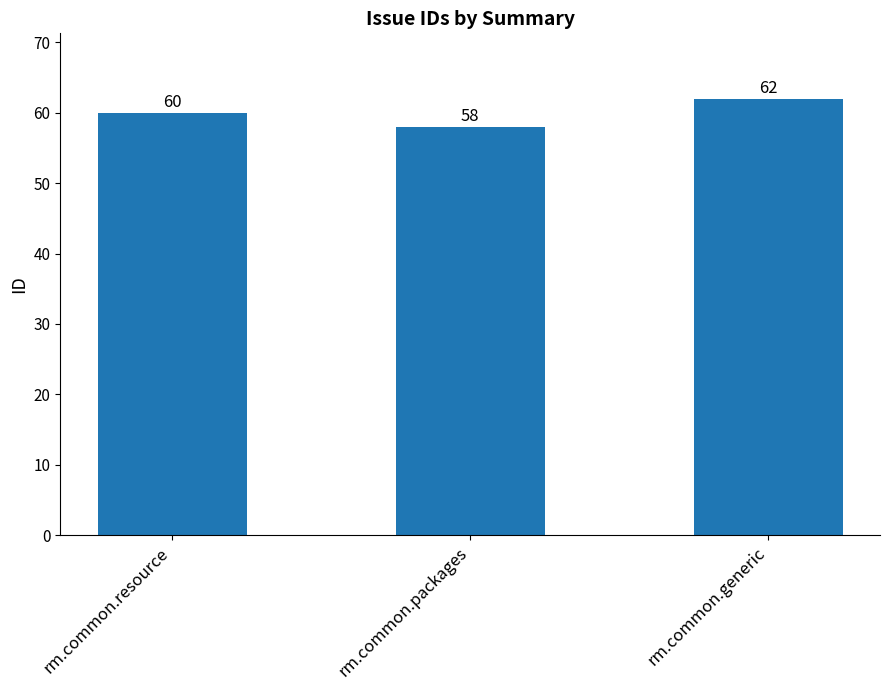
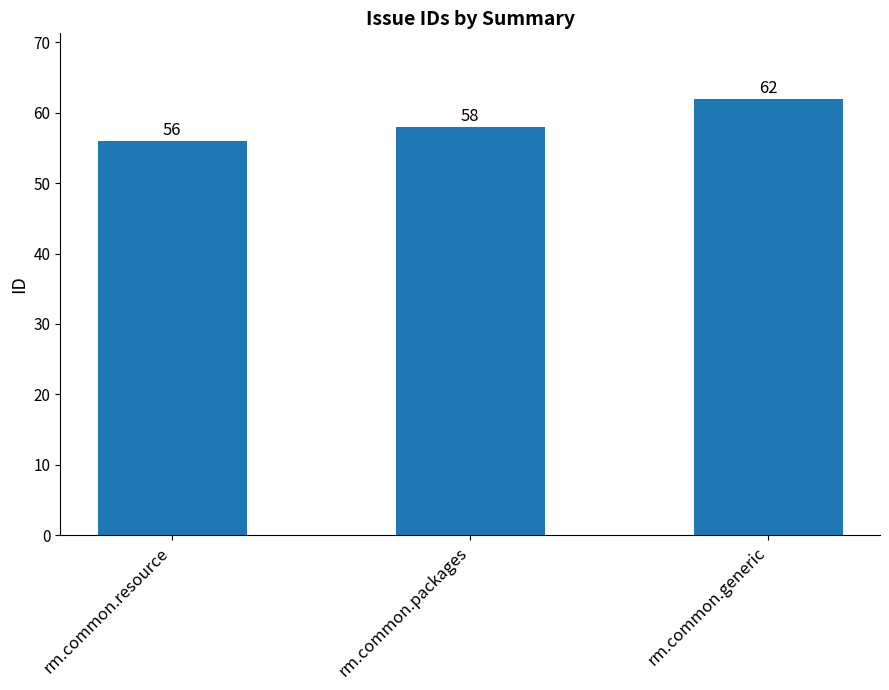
  {
-   "rm.common.resource": 60,
+   "rm.common.resource": 56,
    "rm.common.packages": 58,
    "rm.common.generic": 62
  }
